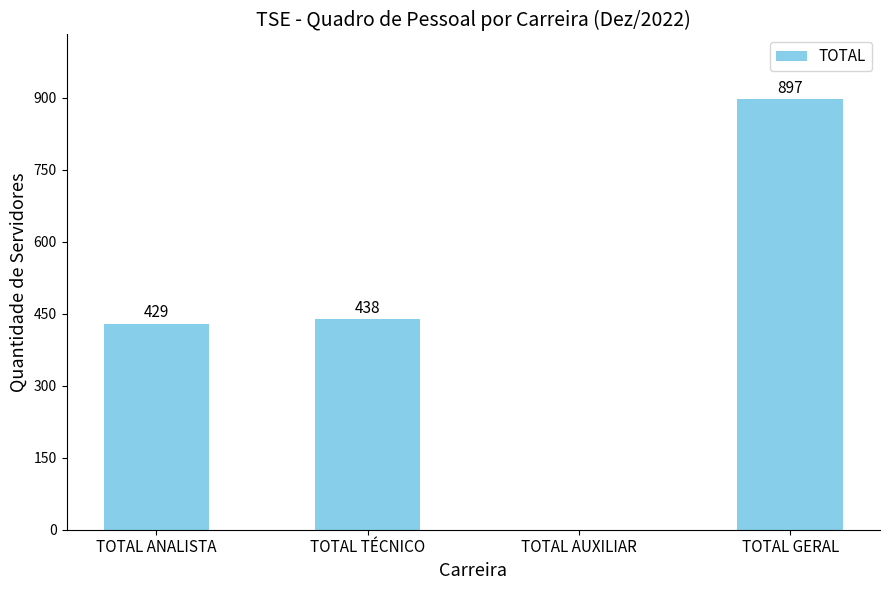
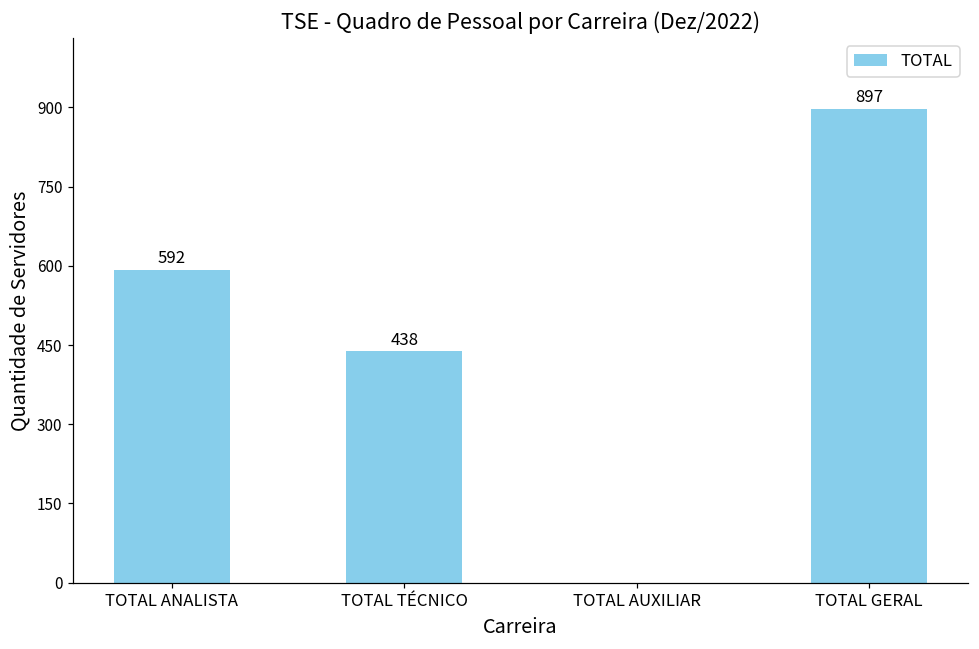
  {
-   "TOTAL ANALISTA": 429,
+   "TOTAL ANALISTA": 592,
    "TOTAL TÉCNICO": 438,
    "TOTAL GERAL": 897
  }
